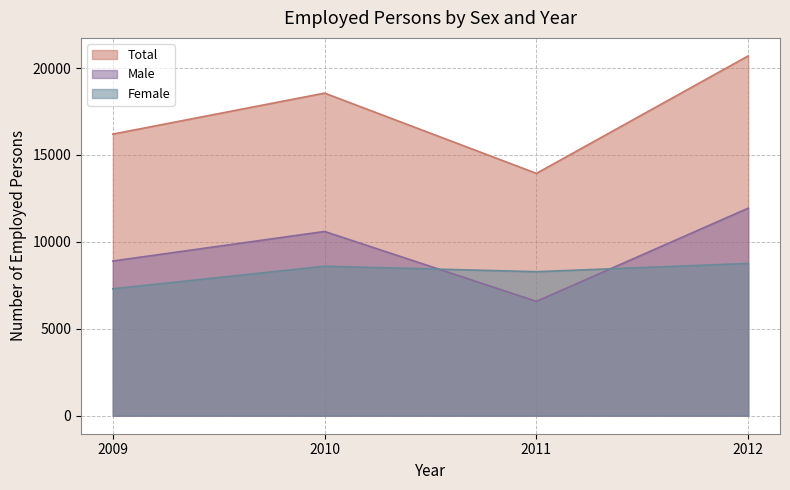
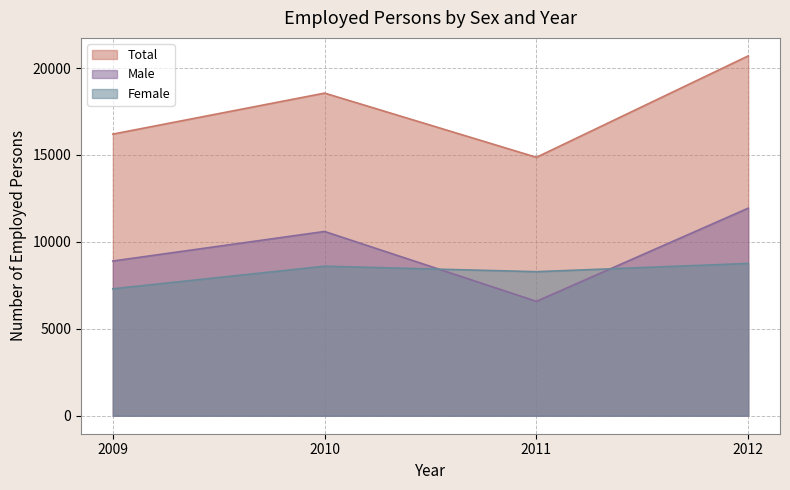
  {
    "Total": {
      "2009": 16200,
      "2010": 18600,
-     "2011": 13900,
+     "2011": 14900,
      "2012": 20700
    }
  }
